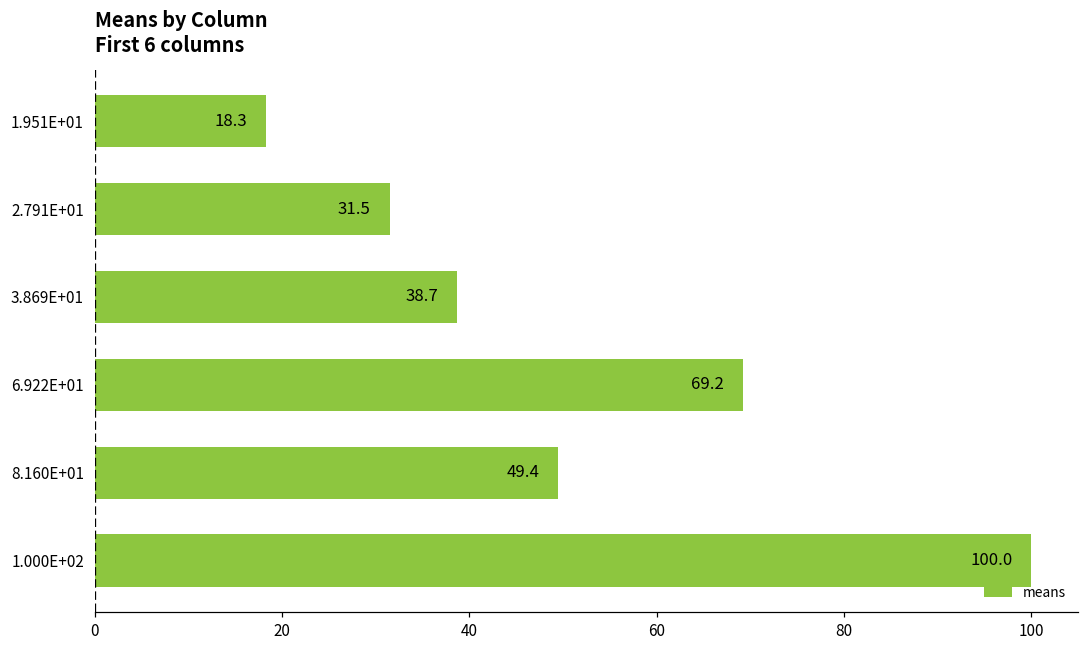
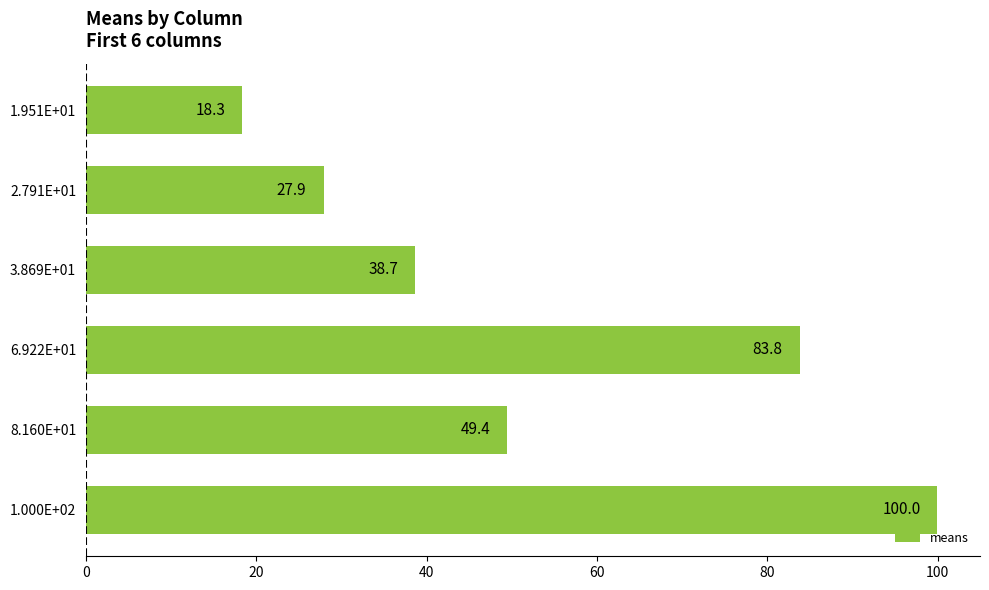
  {
    "1.951E+01": 18.3,
-   "2.791E+01": 31.5,
+   "2.791E+01": 27.9,
    "3.869E+01": 38.7,
-   "6.922E+01": 69.2,
+   "6.922E+01": 83.8,
    "8.160E+01": 49.4,
    "1.000E+02": 100.0
  }
